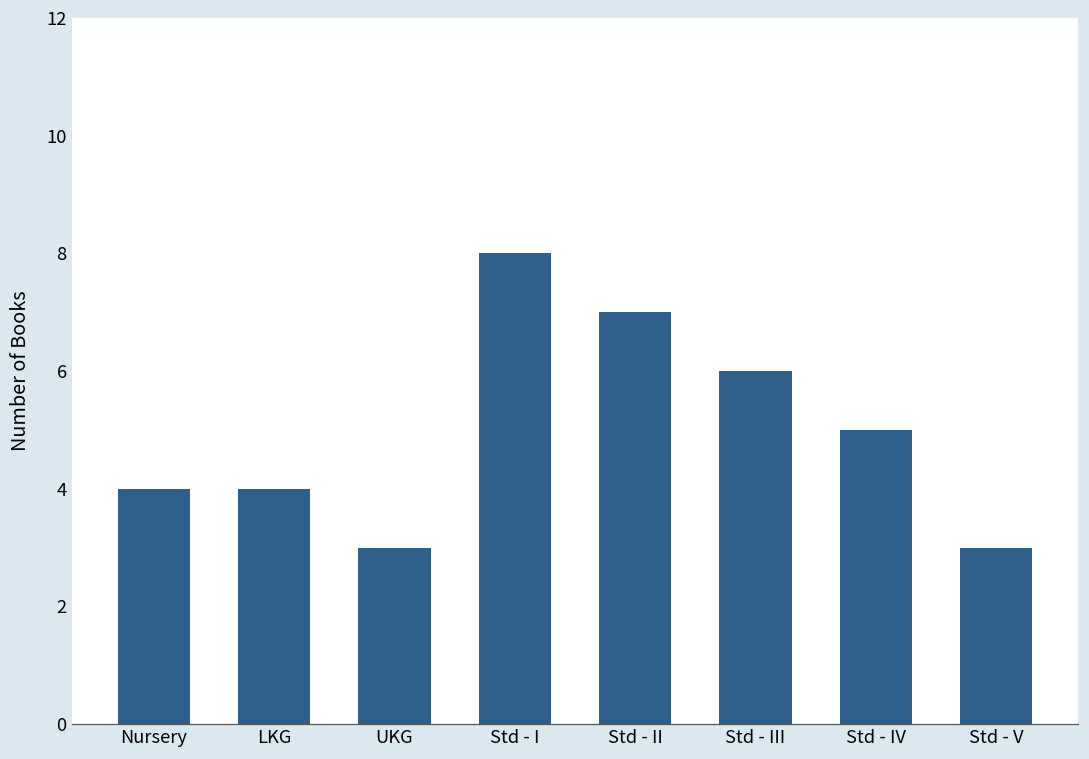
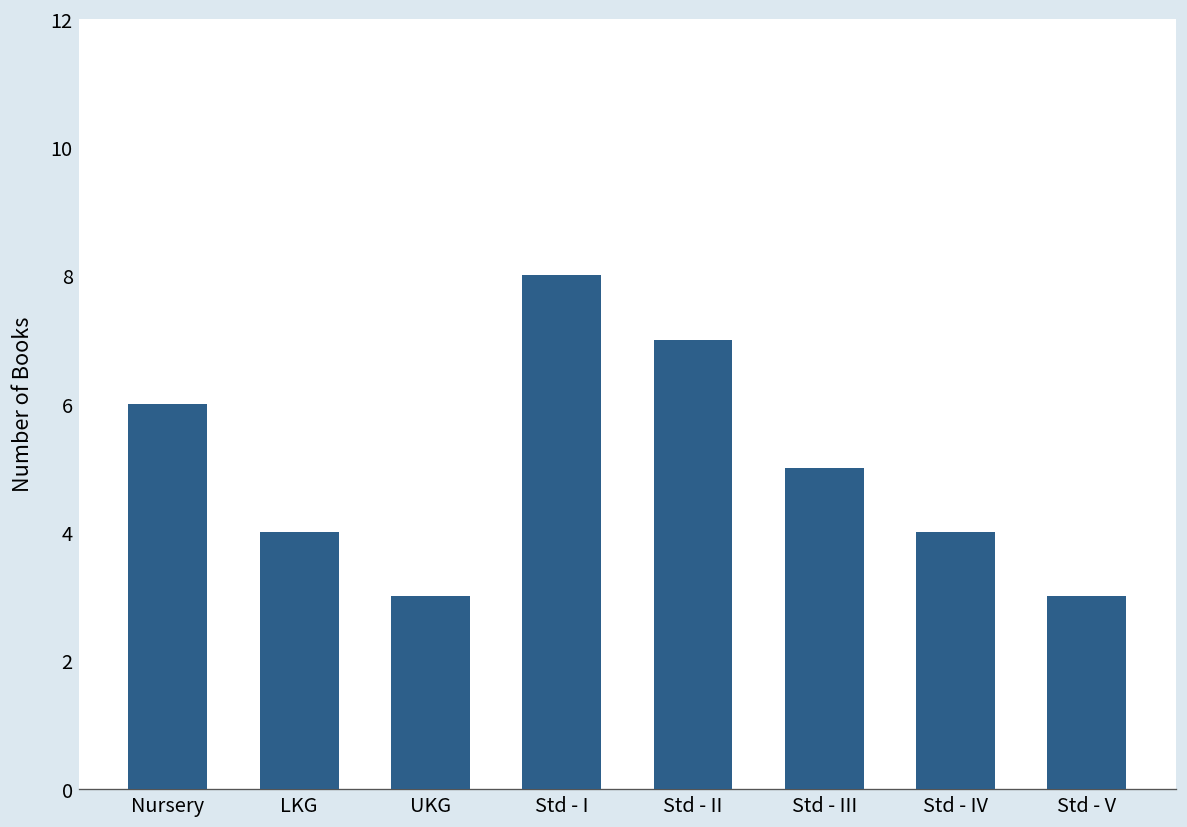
  {
-   "Nursery": 4,
+   "Nursery": 6,
    "LKG": 4,
    "UKG": 3,
    "Std - I": 8,
    "Std - II": 7,
-   "Std - III": 6,
-   "Std - IV": 5,
+   "Std - III": 5,
+   "Std - IV": 4,
    "Std - V": 3
  }
